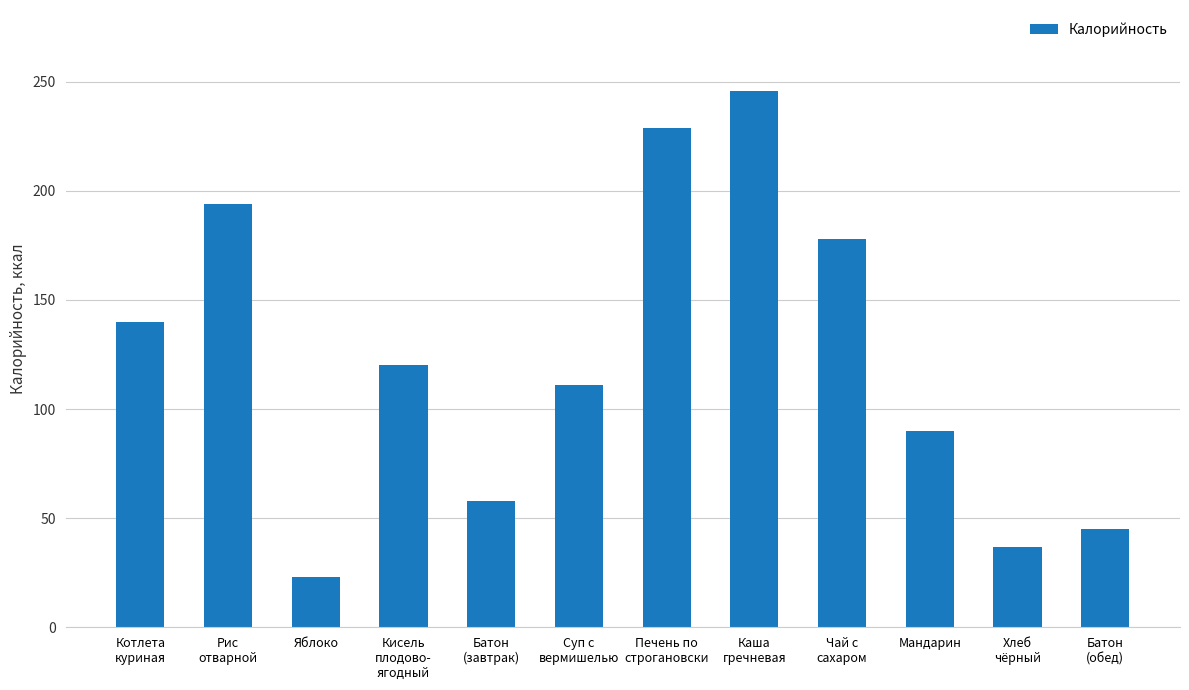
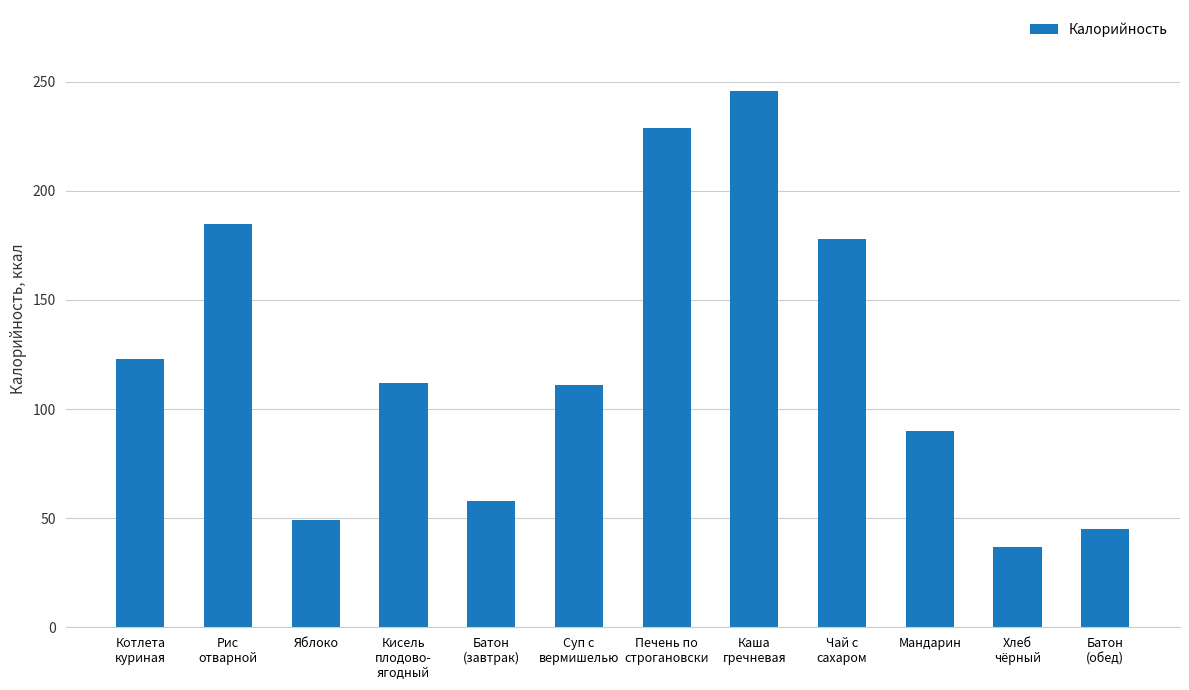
  {
-   "Котлета куриная": 140,
-   "Рис отварной": 194,
-   "Яблоко": 23,
-   "Кисель плодово- ягодный": 120,
+   "Котлета куриная": 123,
+   "Рис отварной": 185,
+   "Яблоко": 49,
+   "Кисель плодово- ягодный": 112,
    "Батон (завтрак)": 58,
    "Суп с вермишелью": 111,
    "Печень по строгановски": 229,
    "Каша гречневая": 246,
    "Чай с сахаром": 178,
    "Мандарин": 90,
    "Хлеб чёрный": 37,
    "Батон (обед)": 45
  }
